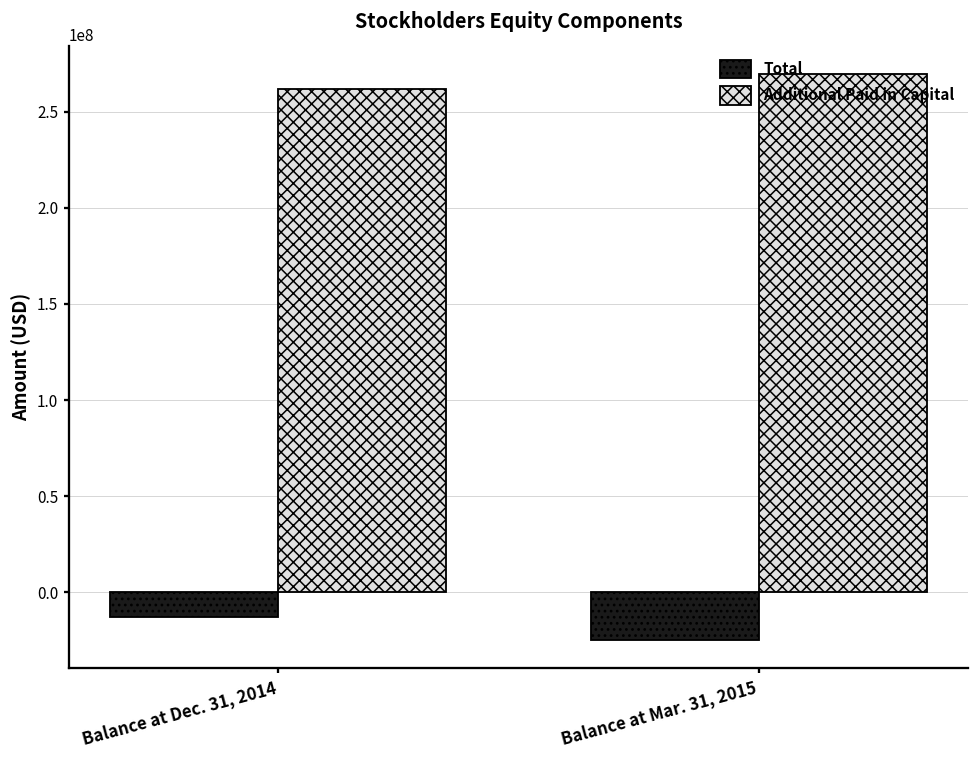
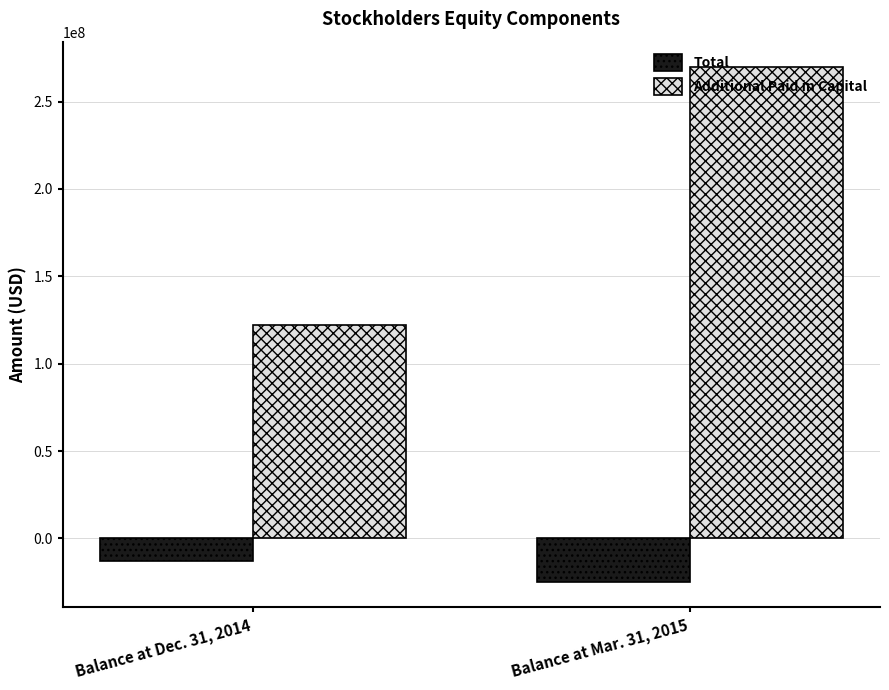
  {
    "Total": {
      "Balance at Dec. 31, 2014": -13000000,
      "Balance at Mar. 31, 2015": -25000000
    },
    "Additional Paid in Capital": {
-     "Balance at Dec. 31, 2014": 262000000,
+     "Balance at Dec. 31, 2014": 122000000,
      "Balance at Mar. 31, 2015": 270000000
    }
  }
